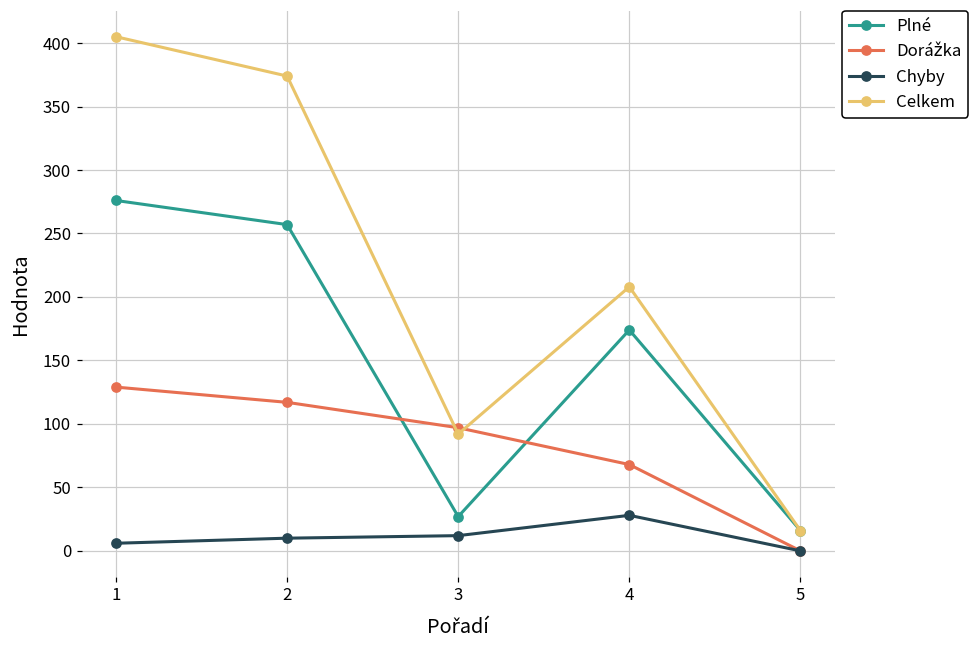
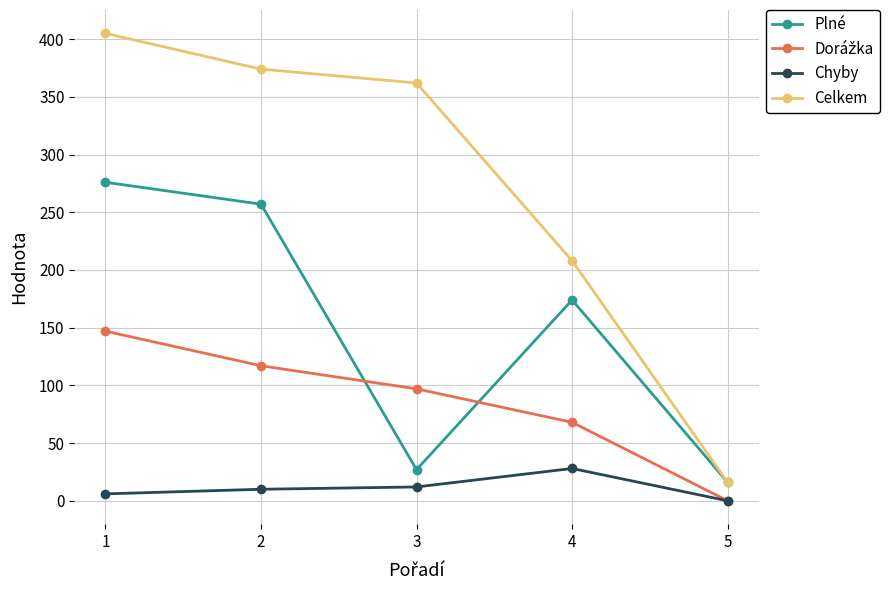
  {
    "Plné": {
      "1": 276,
      "2": 257,
      "3": 27,
      "4": 174
    },
    "Dorážka": {
-     "1": 129,
+     "1": 147,
      "2": 117,
      "3": 97,
      "4": 68
    },
    "Chyby": {
      "1": 6,
      "2": 10,
      "3": 12,
      "4": 28
    },
    "Celkem": {
      "1": 405,
      "2": 374,
-     "3": 92,
+     "3": 362,
      "4": 208
    }
  }
